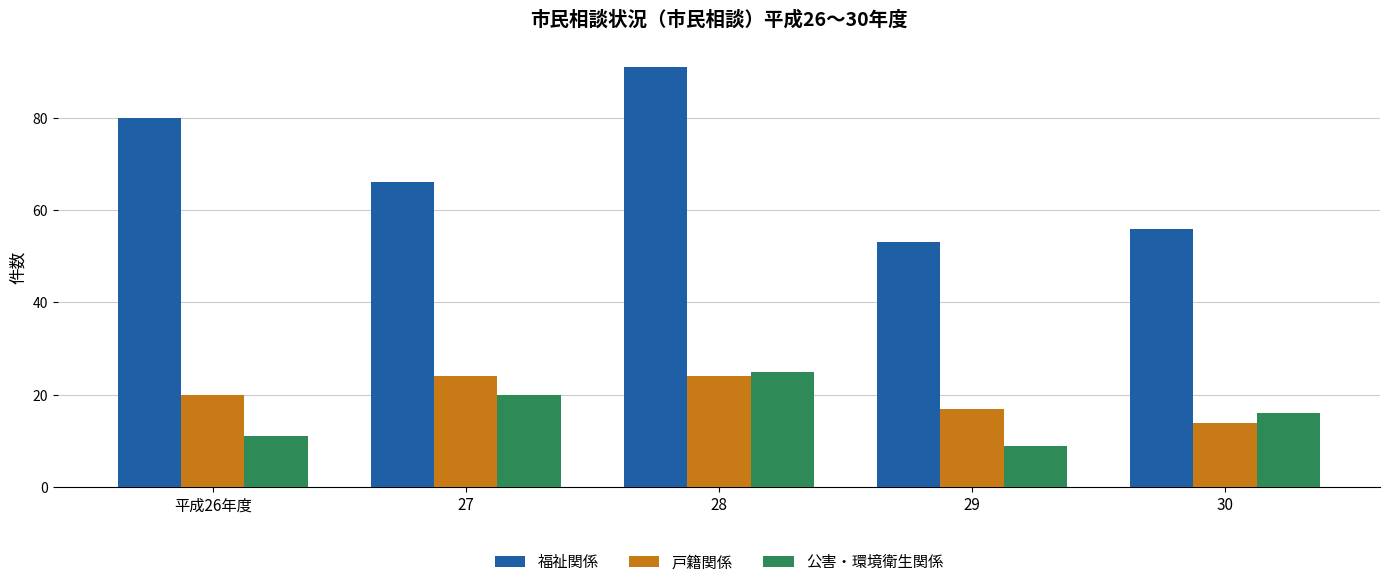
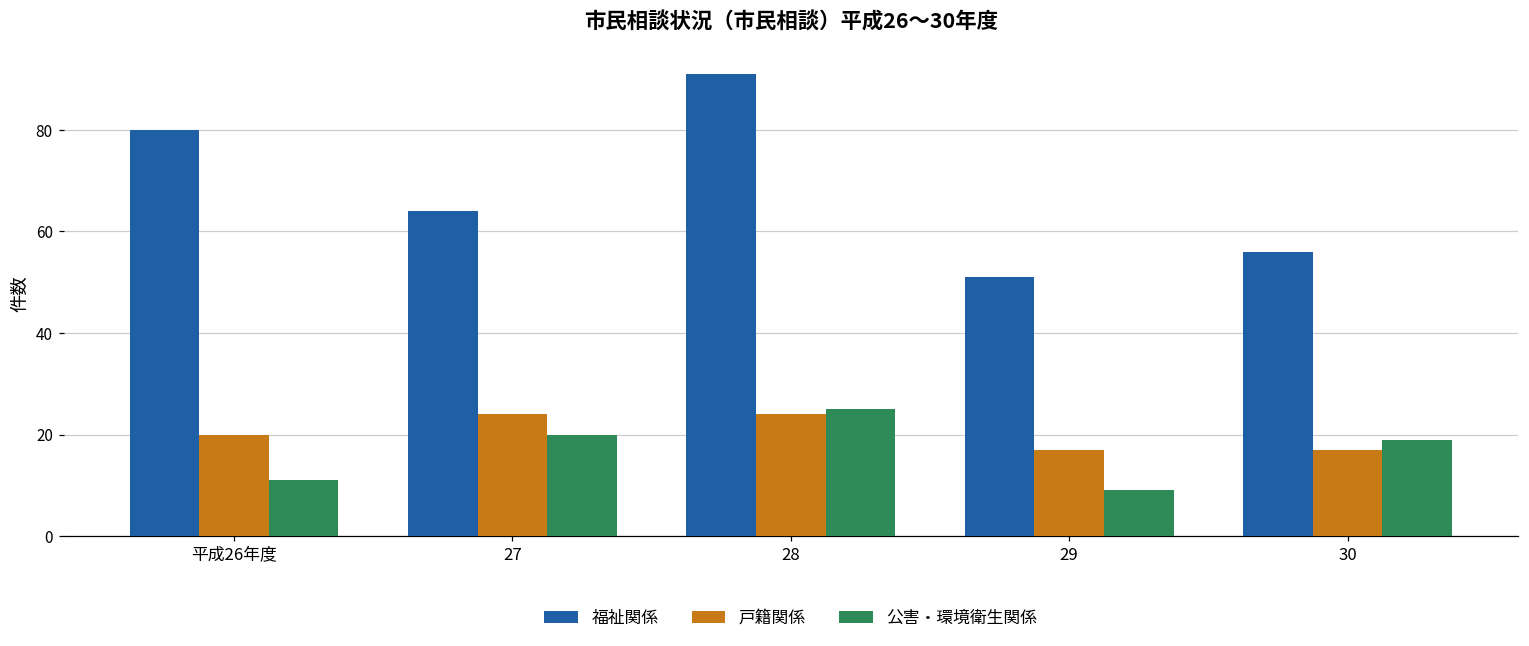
  {
    "福祉関係": {
      "平成26年度": 80,
-     "27": 66,
+     "27": 64,
      "28": 91,
-     "29": 53,
+     "29": 51,
      "30": 56
    },
    "戸籍関係": {
      "平成26年度": 20,
      "27": 24,
      "28": 24,
      "29": 17,
-     "30": 14
+     "30": 17
    },
    "公害・環境衛生関係": {
      "平成26年度": 11,
      "27": 20,
      "28": 25,
      "29": 9,
-     "30": 16
+     "30": 19
    }
  }
